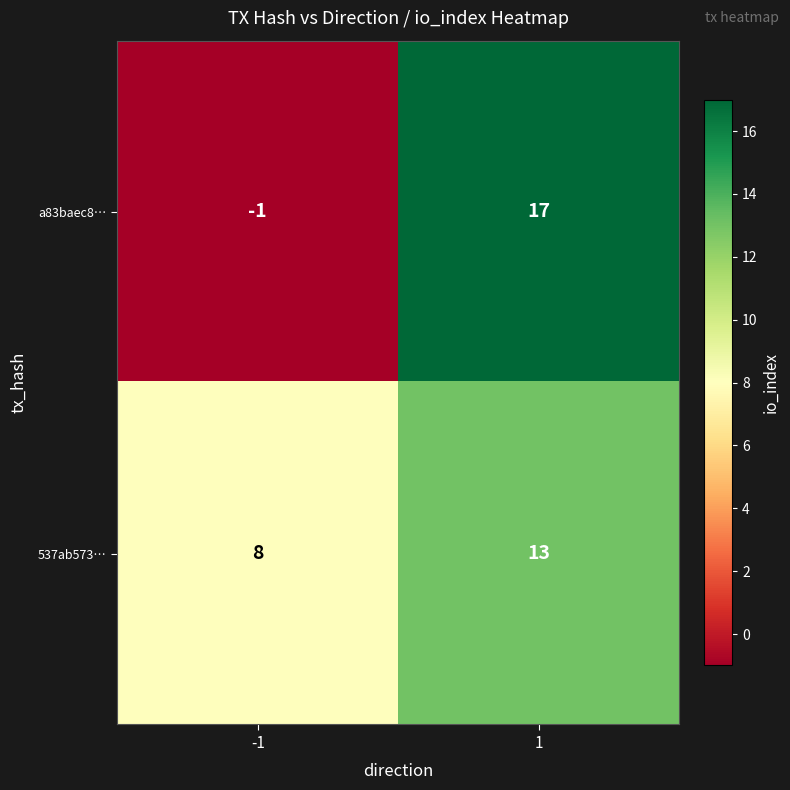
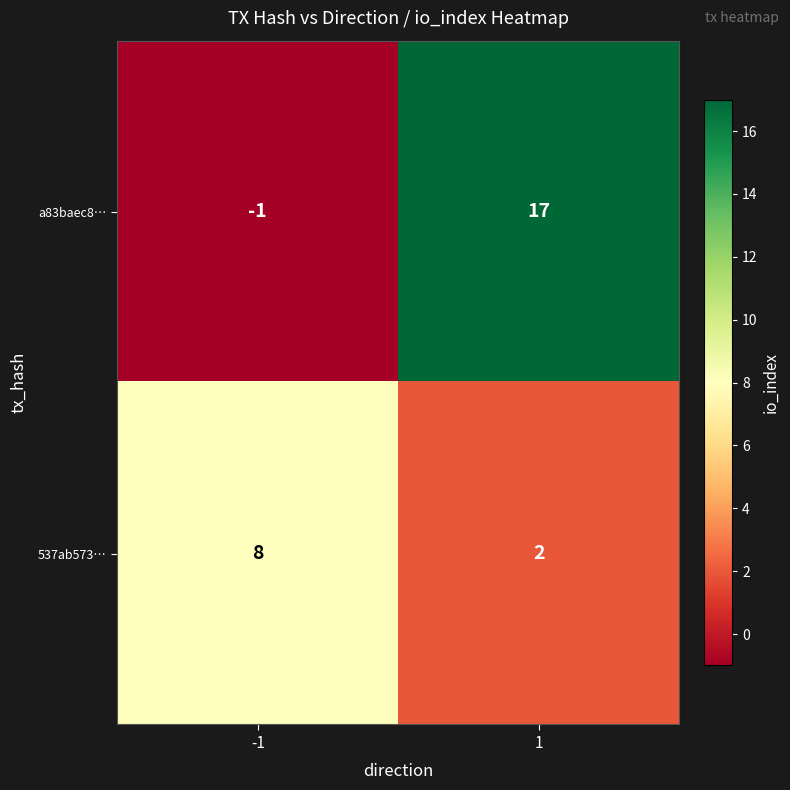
  {
    "a83baec8…": {
      "-1": -1,
      "1": 17
    },
    "537ab573…": {
      "-1": 8,
-     "1": 13
+     "1": 2
    }
  }
